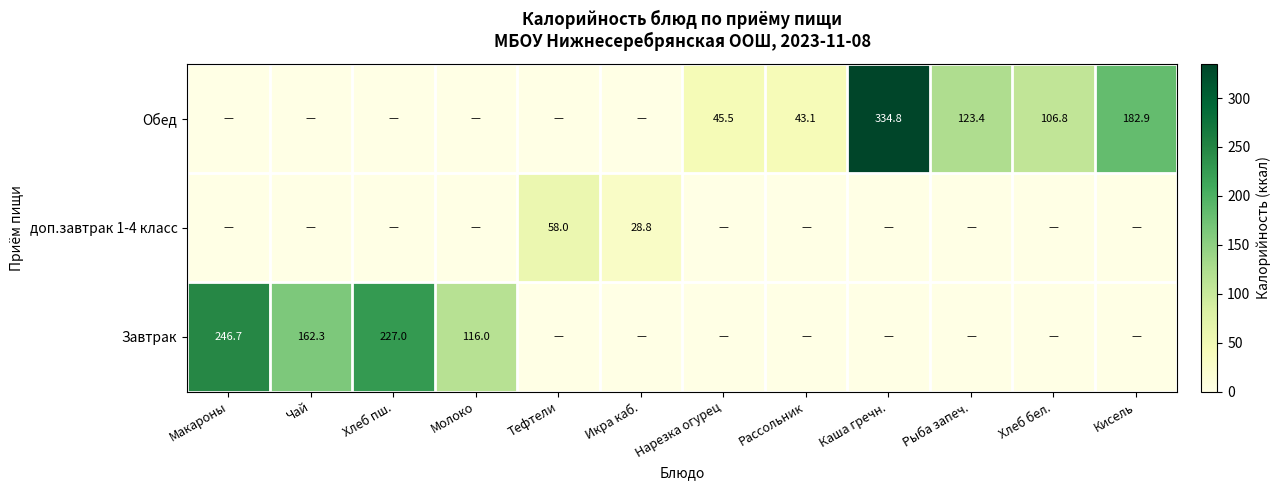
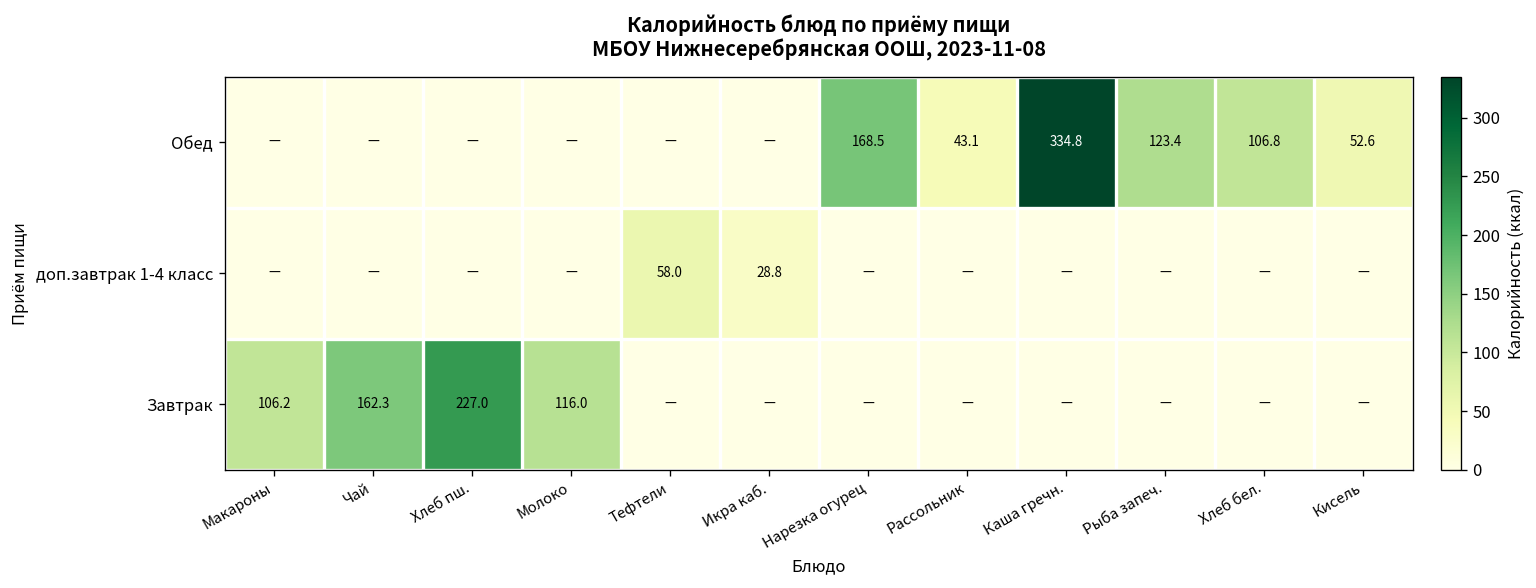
  {
    "Обед": {
-     "Нарезка огурец": 45.5,
+     "Нарезка огурец": 168.5,
      "Рассольник": 43.1,
      "Каша гречн.": 334.8,
      "Рыба запеч.": 123.4,
      "Хлеб бел.": 106.8,
-     "Кисель": 182.9
+     "Кисель": 52.6
    },
    "доп.завтрак 1-4 класс": {
      "Тефтели": 58.0,
      "Икра каб.": 28.8
    },
    "Завтрак": {
-     "Макароны": 246.7,
+     "Макароны": 106.2,
      "Чай": 162.3,
      "Хлеб пш.": 227.0,
      "Молоко": 116.0
    }
  }
